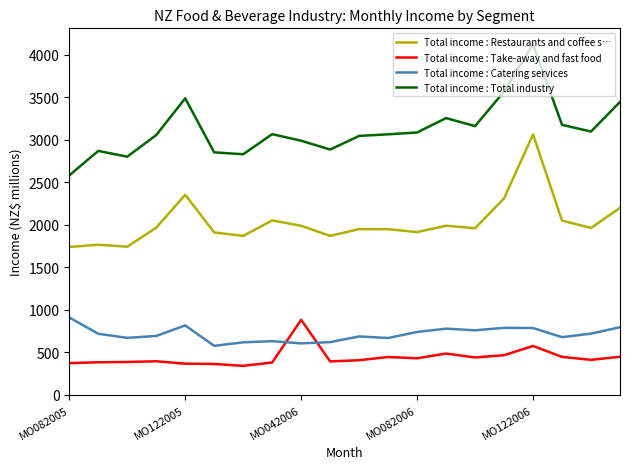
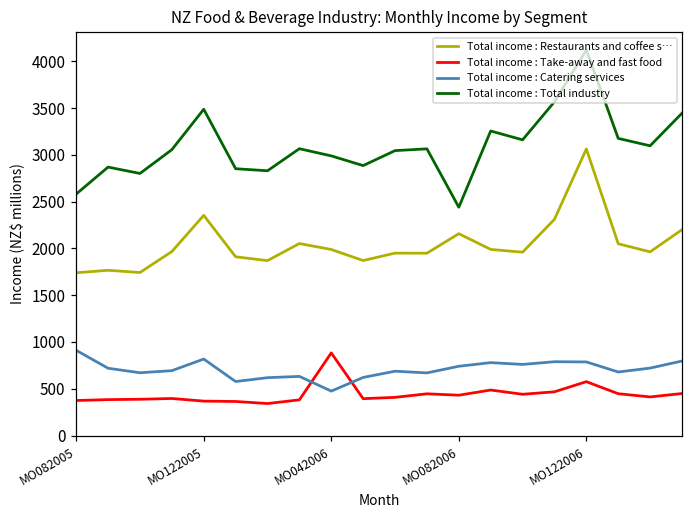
  {
    "Total income : Restaurants and coffee s…": {
      "MO082005": 1700,
      "MO122005": 2400,
      "MO042006": 2000,
-     "MO082006": 1900,
+     "MO082006": 2200,
      "MO122006": 3100
    },
    "Total income : Take-away and fast food": {
      "MO082005": 400,
      "MO122005": 400,
      "MO042006": 900,
      "MO082006": 400,
      "MO122006": 600
    },
    "Total income : Catering services": {
      "MO082005": 900,
      "MO122005": 800,
-     "MO042006": 600,
+     "MO042006": 500,
      "MO082006": 700,
      "MO122006": 800
    },
    "Total income : Total industry": {
      "MO082005": 2600,
      "MO122005": 3500,
      "MO042006": 3000,
-     "MO082006": 3100
+     "MO082006": 2400
    }
  }
